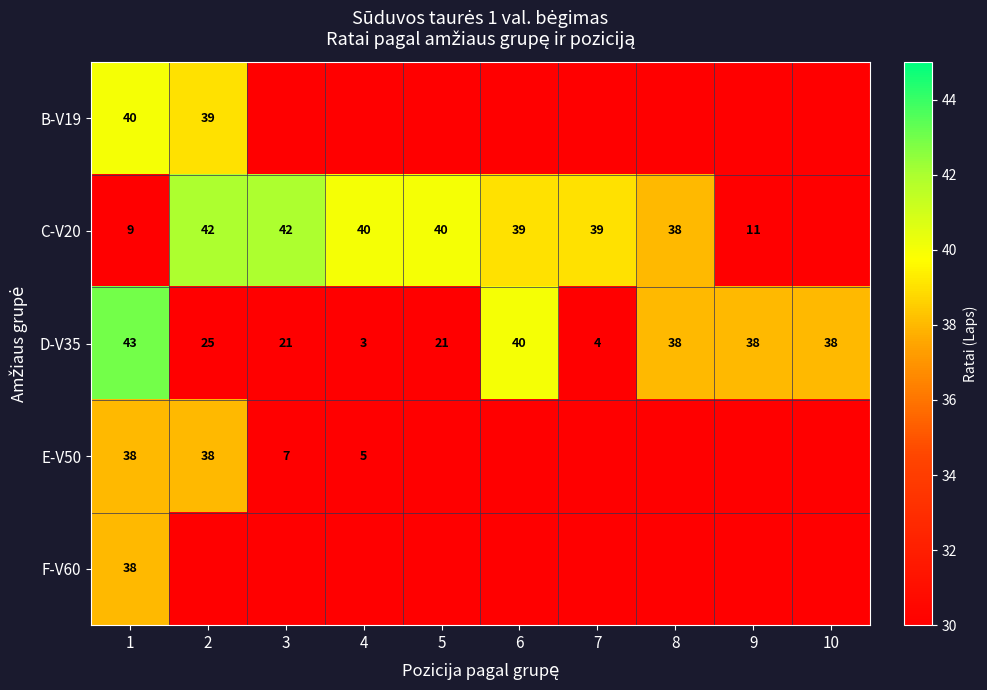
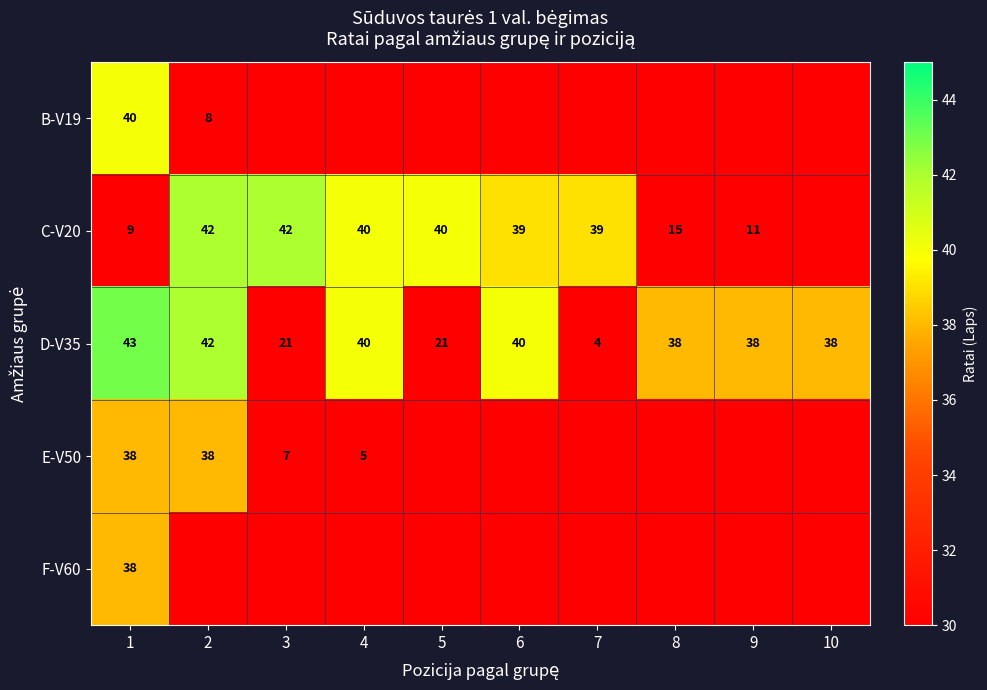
  {
    "B-V19": {
      "1": 40,
-     "2": 39
+     "2": 8
    },
    "C-V20": {
      "1": 9,
      "2": 42,
      "3": 42,
      "4": 40,
      "5": 40,
      "6": 39,
      "7": 39,
-     "8": 38,
+     "8": 15,
      "9": 11
    },
    "D-V35": {
      "1": 43,
-     "2": 25,
+     "2": 42,
      "3": 21,
-     "4": 3,
+     "4": 40,
      "5": 21,
      "6": 40,
      "7": 4,
      "8": 38,
      "9": 38,
      "10": 38
    },
    "E-V50": {
      "1": 38,
      "2": 38,
      "3": 7,
      "4": 5
    },
    "F-V60": {
      "1": 38
    }
  }
